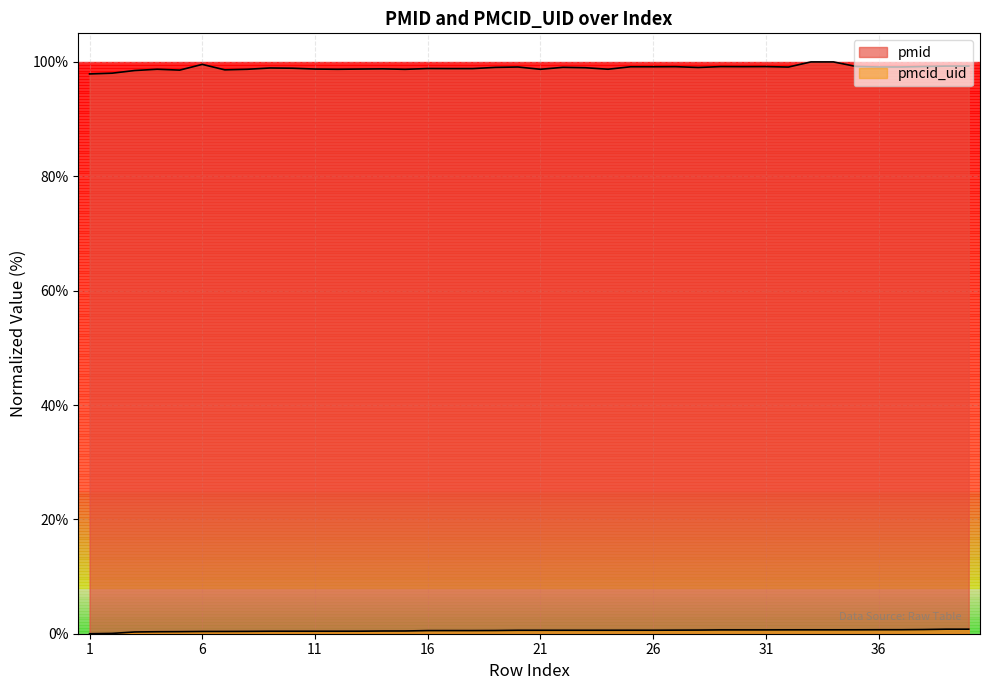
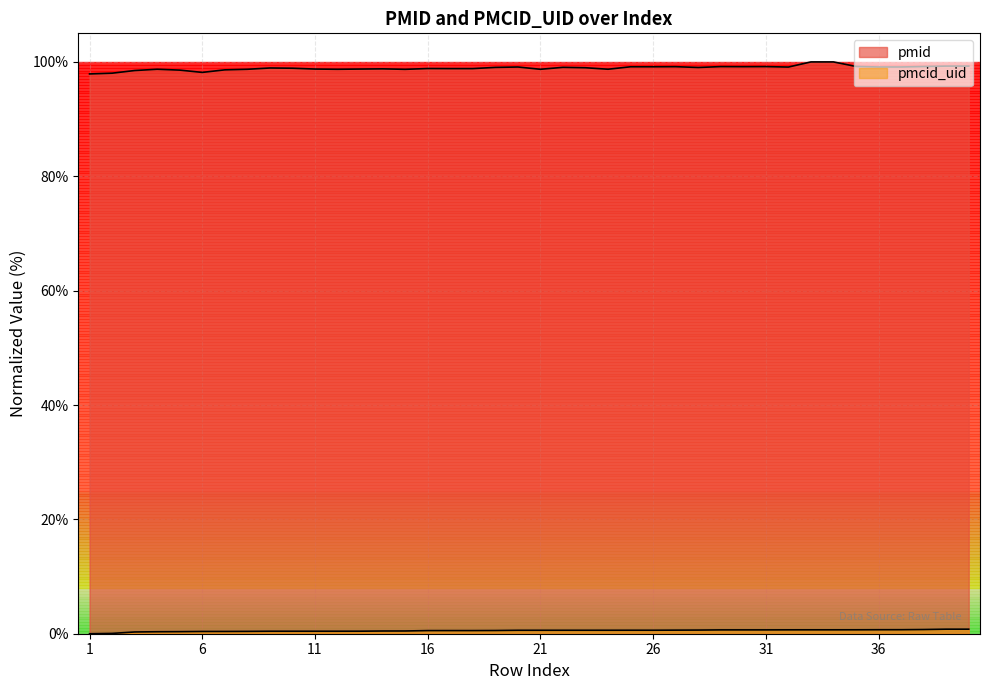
  {
    "pmid": {
      "1": "98%",
-     "6": "100%",
+     "6": "98%",
      "11": "99%",
      "16": "99%",
      "21": "99%",
      "26": "99%",
      "31": "99%"
    },
    "pmcid_uid": {
      "1": "0%",
      "6": "0%",
      "11": "0%",
      "16": "1%",
      "21": "1%",
      "26": "1%",
      "31": "1%",
      "36": "1%"
    }
  }
